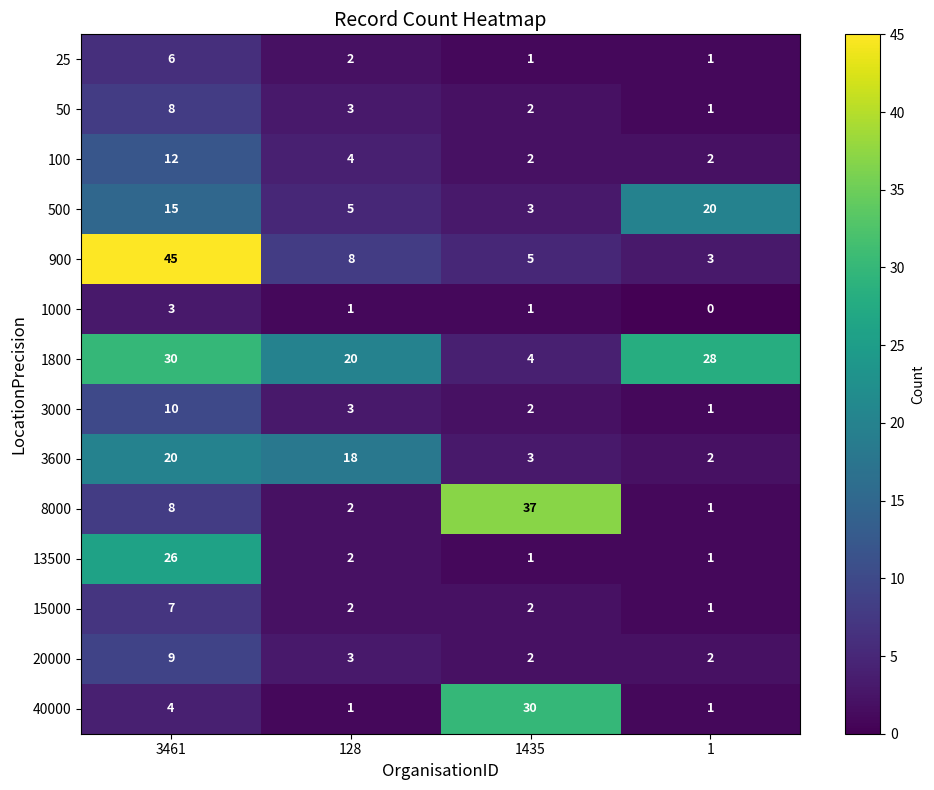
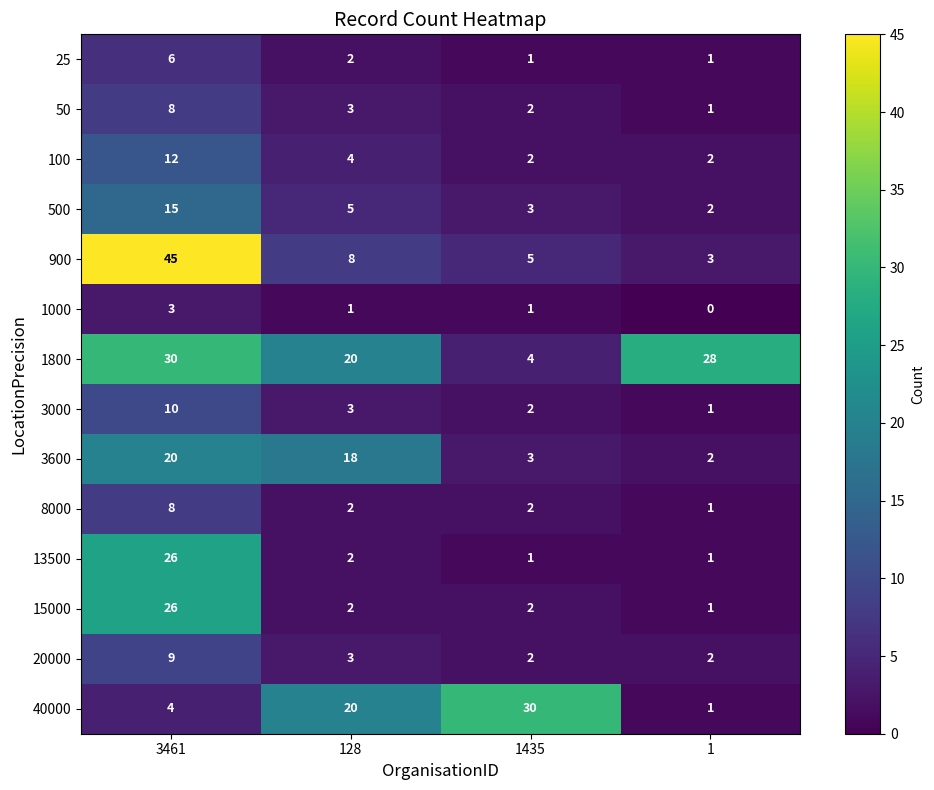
  {
    "25": {
      "3461": 6,
      "128": 2,
      "1435": 1,
      "1": 1
    },
    "50": {
      "3461": 8,
      "128": 3,
      "1435": 2,
      "1": 1
    },
    "100": {
      "3461": 12,
      "128": 4,
      "1435": 2,
      "1": 2
    },
    "500": {
      "3461": 15,
      "128": 5,
      "1435": 3,
-     "1": 20
+     "1": 2
    },
    "900": {
      "3461": 45,
      "128": 8,
      "1435": 5,
      "1": 3
    },
    "1000": {
      "3461": 3,
      "128": 1,
      "1435": 1,
      "1": 0
    },
    "1800": {
      "3461": 30,
      "128": 20,
      "1435": 4,
      "1": 28
    },
    "3000": {
      "3461": 10,
      "128": 3,
      "1435": 2,
      "1": 1
    },
    "3600": {
      "3461": 20,
      "128": 18,
      "1435": 3,
      "1": 2
    },
    "8000": {
      "3461": 8,
      "128": 2,
-     "1435": 37,
+     "1435": 2,
      "1": 1
    },
    "13500": {
      "3461": 26,
      "128": 2,
      "1435": 1,
      "1": 1
    },
    "15000": {
-     "3461": 7,
+     "3461": 26,
      "128": 2,
      "1435": 2,
      "1": 1
    },
    "20000": {
      "3461": 9,
      "128": 3,
      "1435": 2,
      "1": 2
    },
    "40000": {
      "3461": 4,
-     "128": 1,
+     "128": 20,
      "1435": 30,
      "1": 1
    }
  }
